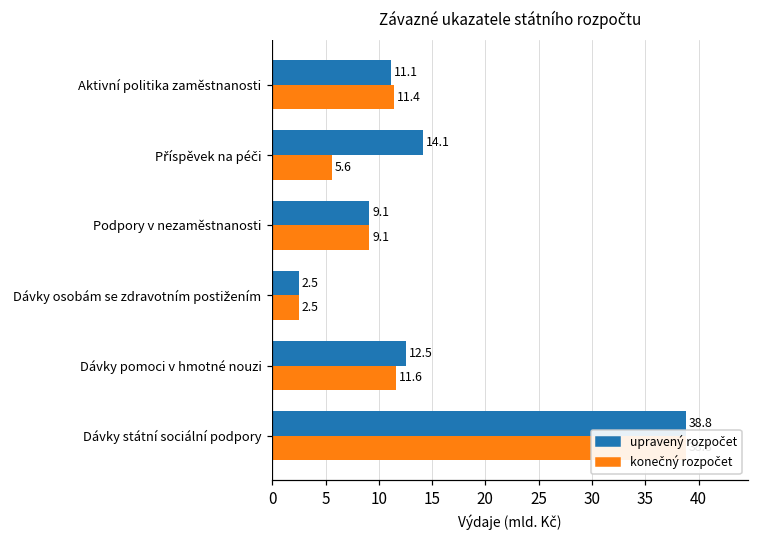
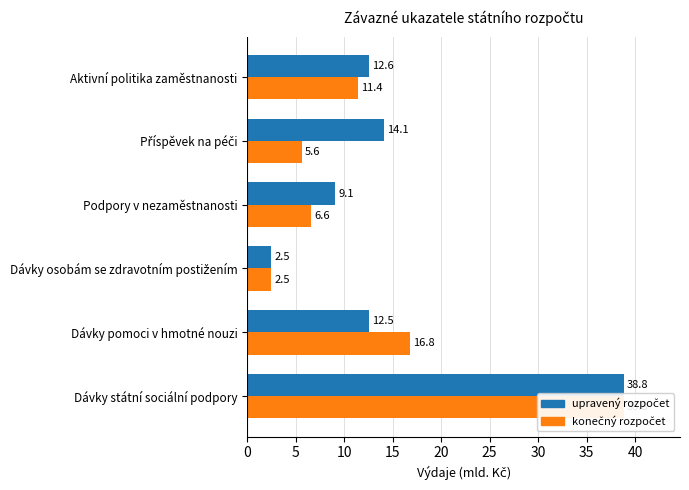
  {
    "upravený rozpočet": {
-     "Aktivní politika zaměstnanosti": 11.1,
+     "Aktivní politika zaměstnanosti": 12.6,
      "Příspěvek na péči": 14.1,
      "Podpory v nezaměstnanosti": 9.1,
      "Dávky osobám se zdravotním postižením": 2.5,
      "Dávky pomoci v hmotné nouzi": 12.5,
      "Dávky státní sociální podpory": 38.8
    },
    "konečný rozpočet": {
      "Aktivní politika zaměstnanosti": 11.4,
      "Příspěvek na péči": 5.6,
-     "Podpory v nezaměstnanosti": 9.1,
+     "Podpory v nezaměstnanosti": 6.6,
      "Dávky osobám se zdravotním postižením": 2.5,
-     "Dávky pomoci v hmotné nouzi": 11.6
+     "Dávky pomoci v hmotné nouzi": 16.8
    }
  }
